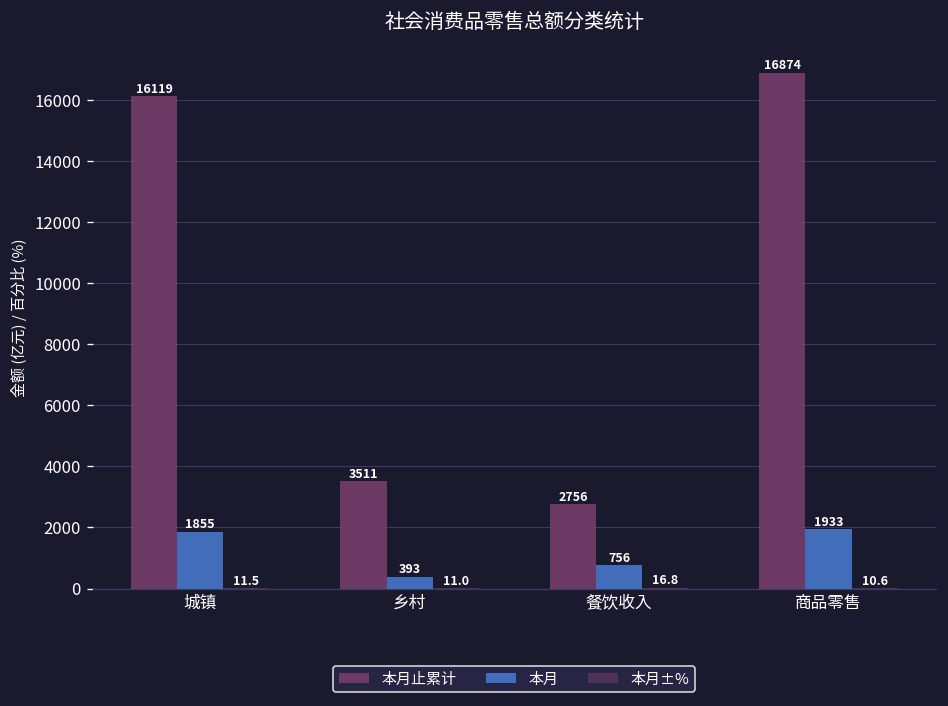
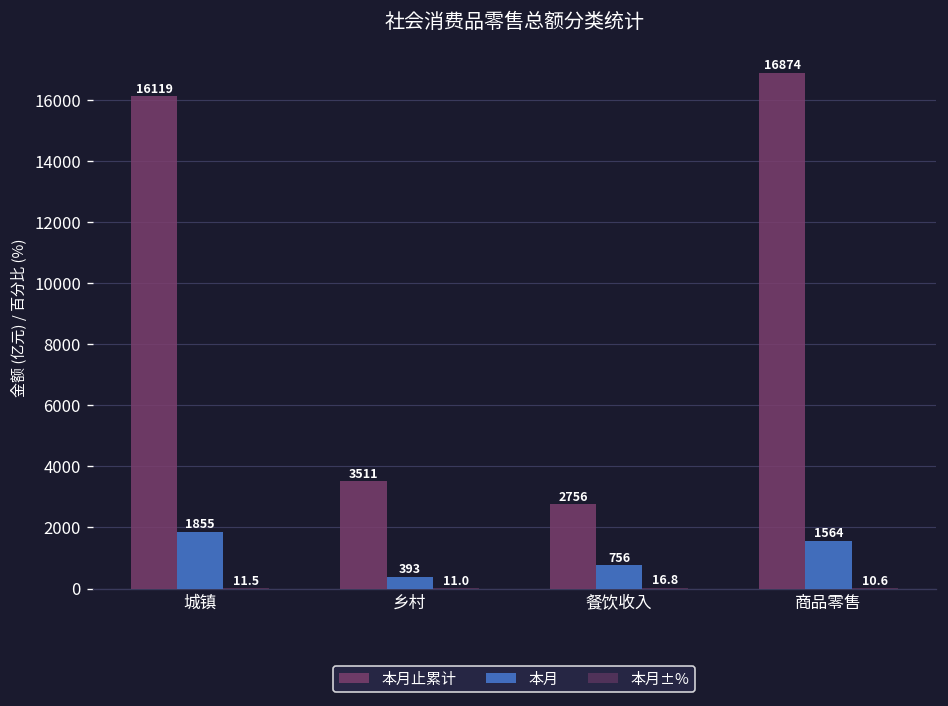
  {
    "本月": {
      "城镇": 1855,
      "乡村": 393,
      "餐饮收入": 756,
-     "商品零售": 1933
+     "商品零售": 1564
    }
  }
